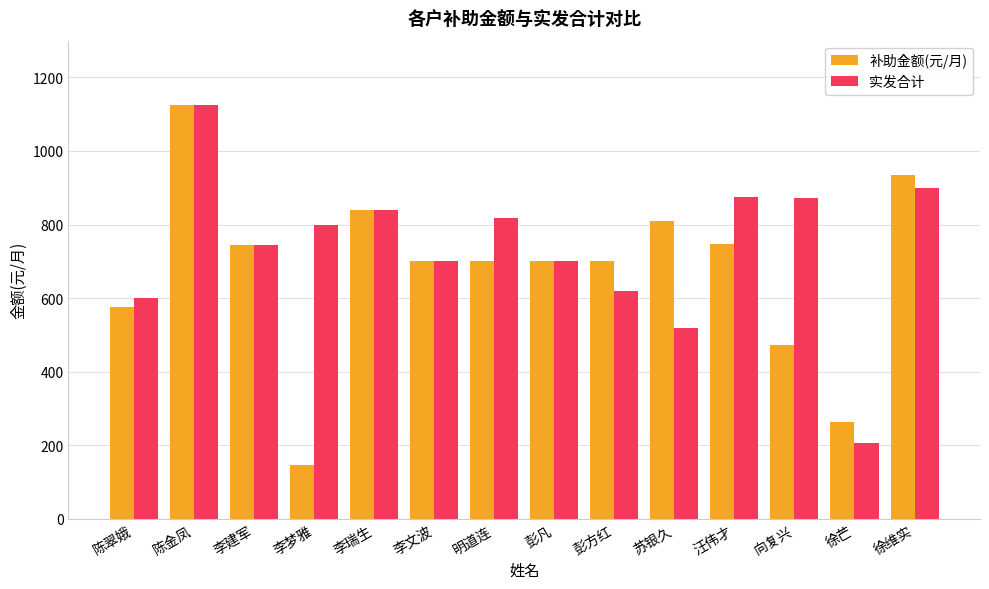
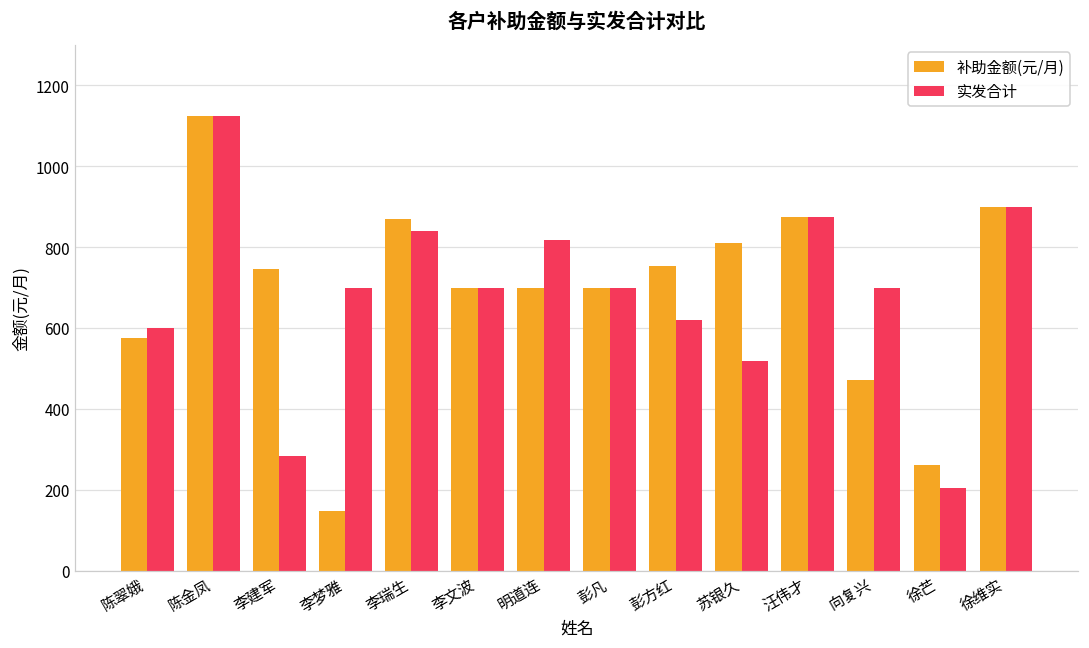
  {
    "补助金额(元/月)": {
      "陈翠娥": 580,
      "陈金凤": 1130,
      "李建军": 750,
      "李梦雅": 150,
-     "李瑞生": 840,
+     "李瑞生": 870,
      "李文波": 700,
      "明道连": 700,
      "彭凡": 700,
-     "彭方红": 700,
+     "彭方红": 750,
      "苏银久": 810,
-     "汪伟才": 750,
+     "汪伟才": 880,
      "向复兴": 470,
      "徐芒": 260,
-     "徐维实": 940
+     "徐维实": 900
    },
    "实发合计": {
      "陈翠娥": 600,
      "陈金凤": 1130,
-     "李建军": 750,
-     "李梦雅": 800,
+     "李建军": 280,
+     "李梦雅": 700,
      "李瑞生": 840,
      "李文波": 700,
      "明道连": 820,
      "彭凡": 700,
      "彭方红": 620,
      "苏银久": 520,
      "汪伟才": 880,
-     "向复兴": 870,
+     "向复兴": 700,
      "徐芒": 210,
      "徐维实": 900
    }
  }
